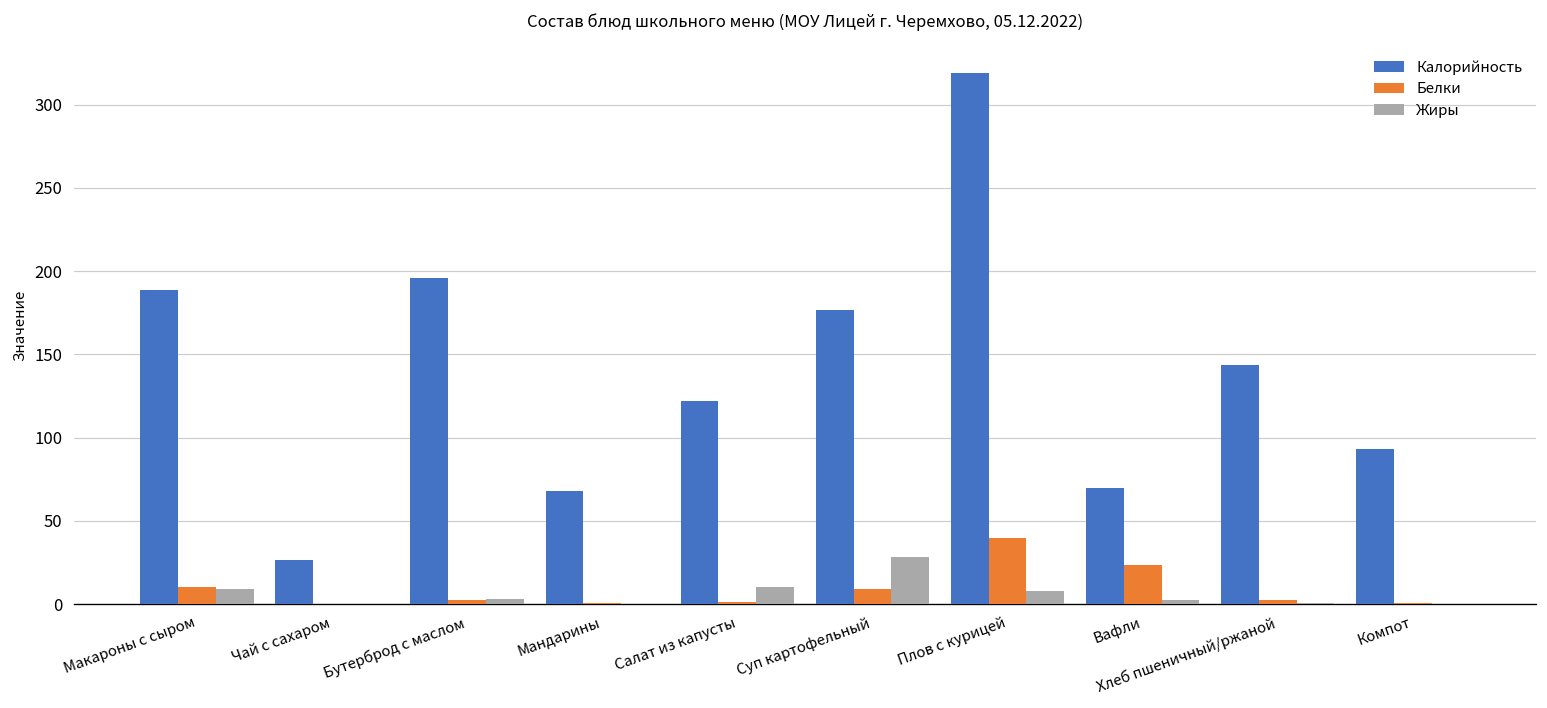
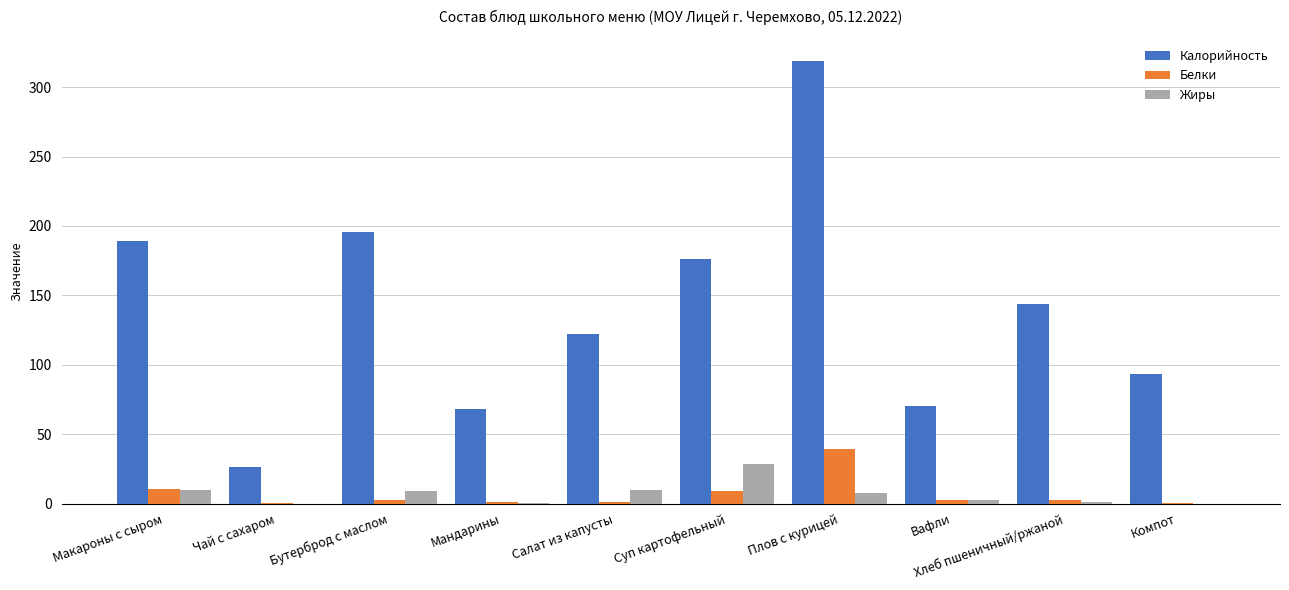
  {
    "Калорийность": {
      "Макароны с сыром": 189,
      "Чай с сахаром": 26,
      "Бутерброд с маслом": 196,
      "Мандарины": 68,
      "Салат из капусты": 122,
      "Суп картофельный": 176,
      "Плов с курицей": 319,
      "Вафли": 70,
      "Хлеб пшеничный/ржаной": 144,
      "Компот": 93
    },
    "Белки": {
      "Макароны с сыром": 10,
      "Бутерброд с маслом": 2,
      "Суп картофельный": 9,
      "Плов с курицей": 40,
-     "Вафли": 23,
+     "Вафли": 3,
      "Хлеб пшеничный/ржаной": 2
    },
    "Жиры": {
      "Макароны с сыром": 9,
      "Чай с сахаром": 0,
-     "Бутерброд с маслом": 3,
+     "Бутерброд с маслом": 9,
      "Салат из капусты": 10,
      "Суп картофельный": 28,
      "Плов с курицей": 8,
      "Вафли": 3,
      "Компот": 0
    }
  }
